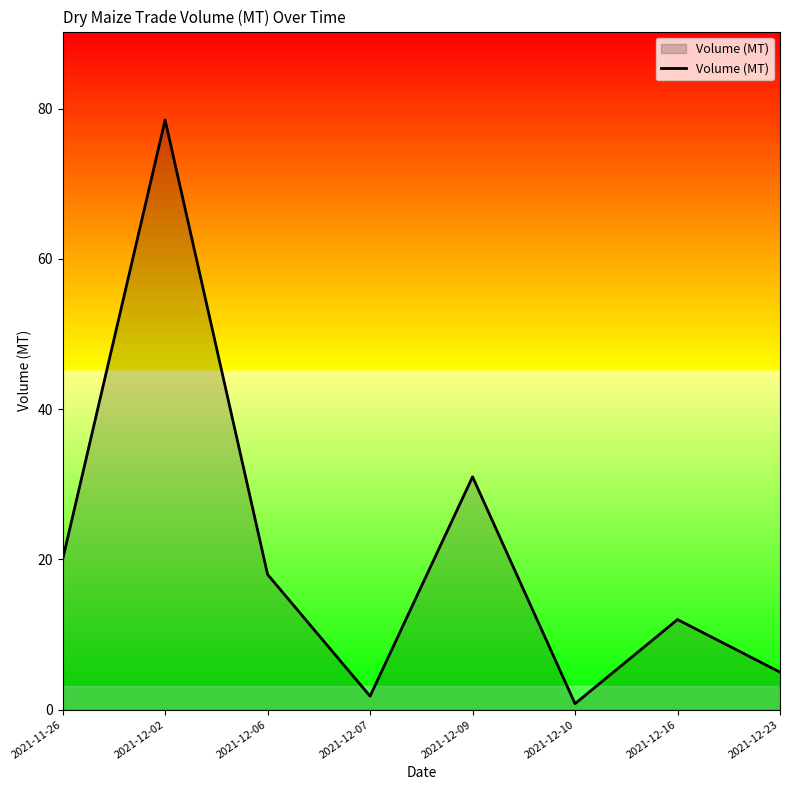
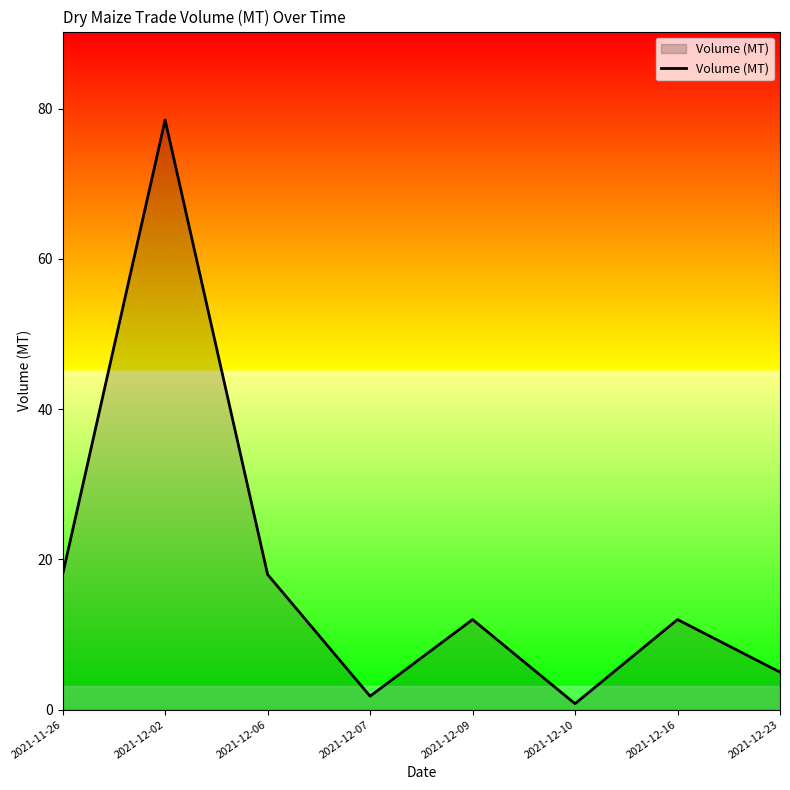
  {
-   "2021-11-26": 20,
+   "2021-11-26": 18,
    "2021-12-02": 79,
    "2021-12-06": 18,
-   "2021-12-09": 31,
+   "2021-12-09": 12,
    "2021-12-16": 12,
    "2021-12-23": 5
  }
